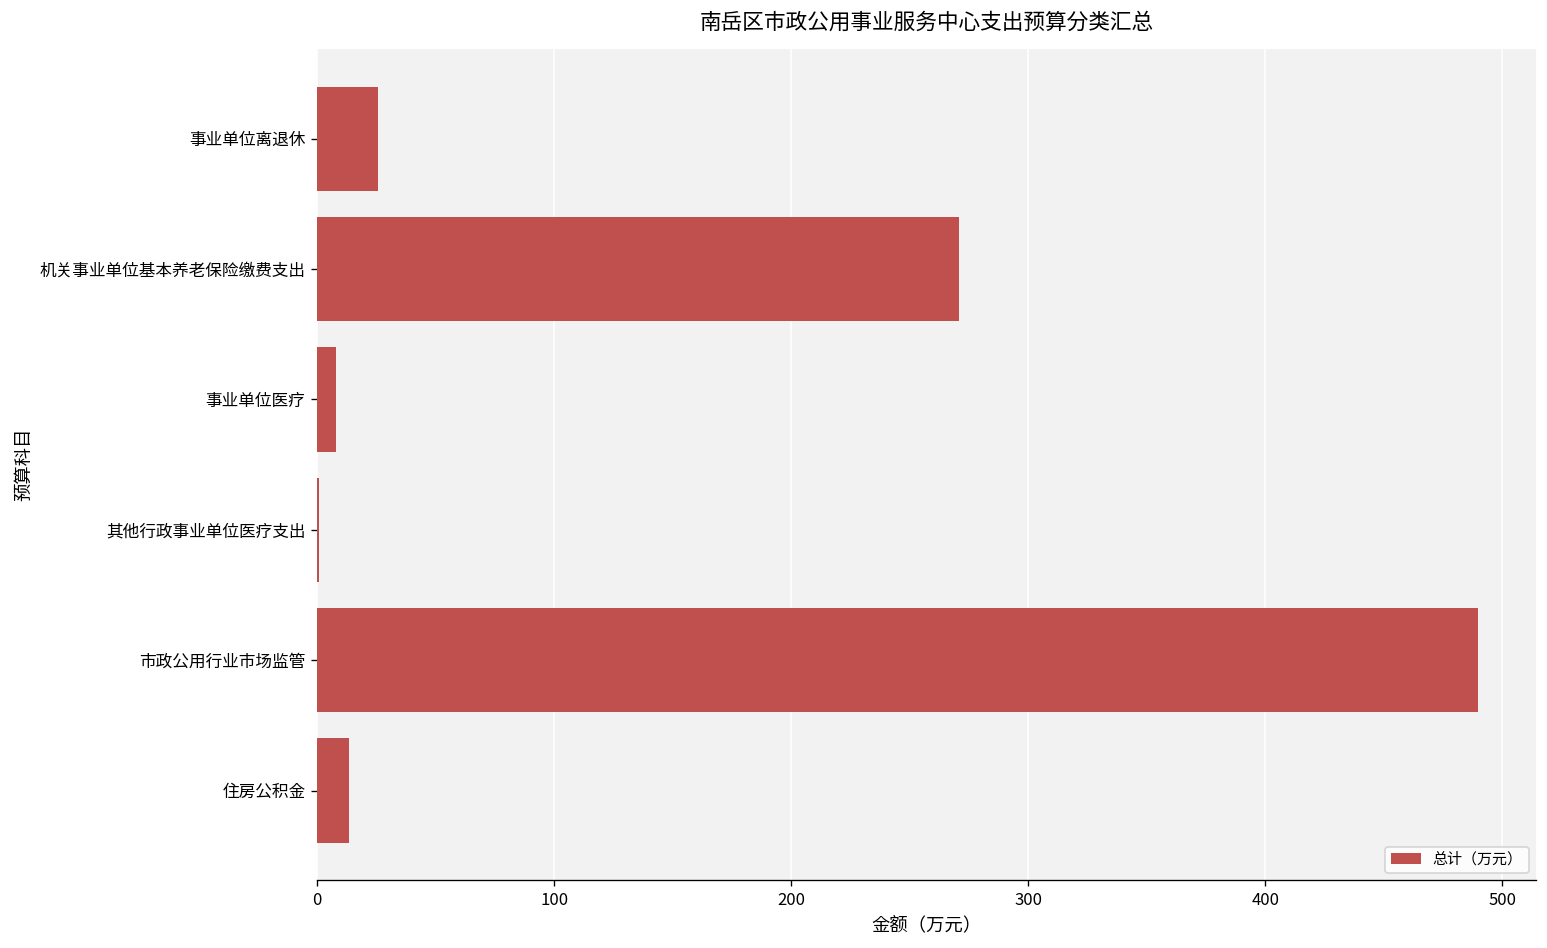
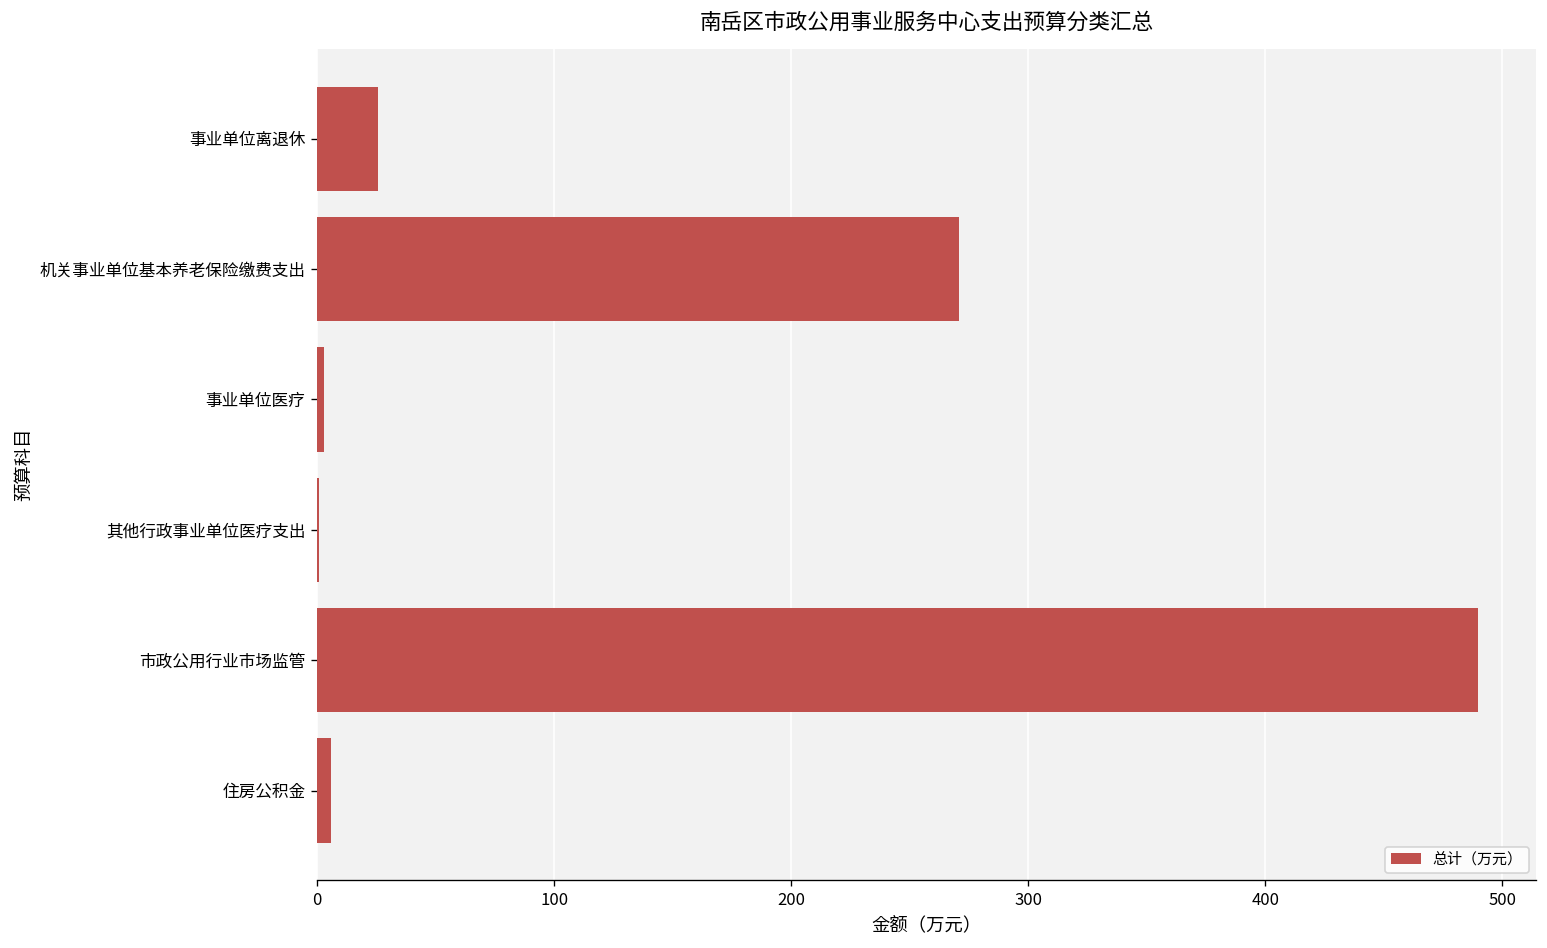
  {
    "事业单位离退休": 26,
    "机关事业单位基本养老保险缴费支出": 271,
-   "事业单位医疗": 8,
+   "事业单位医疗": 3,
    "市政公用行业市场监管": 490,
-   "住房公积金": 13
+   "住房公积金": 6
  }
